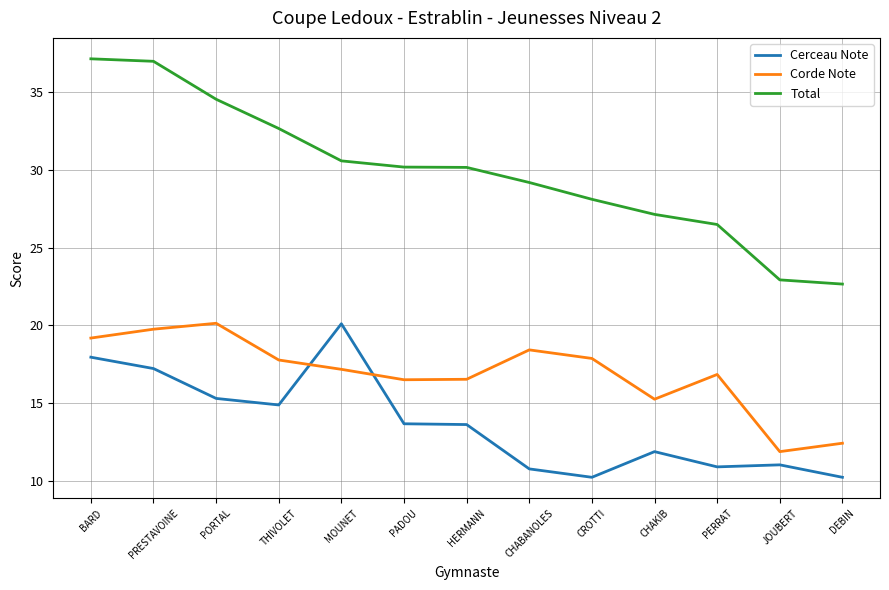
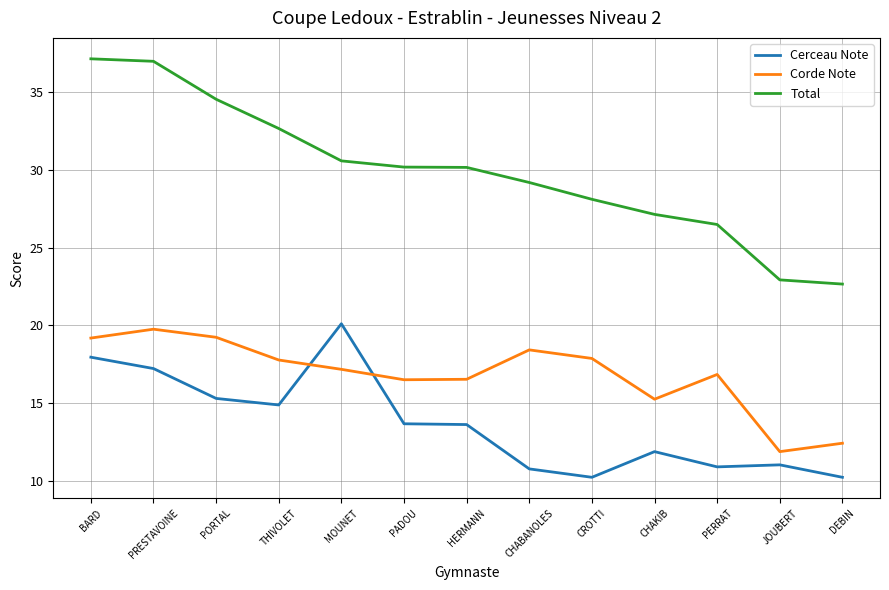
  {
    "Cerceau Note": {
      "BARD": 18.0,
      "PRESTAVOINE": 17.2,
      "PORTAL": 15.3,
      "THIVOLET": 14.9,
      "MOUNET": 20.1,
      "PADOU": 13.7,
      "HERMANN": 13.6,
      "CHABANOLES": 10.8,
      "CROTTI": 10.2,
      "CHAKIB": 11.9,
      "PERRAT": 10.9,
      "JOUBERT": 11.0,
      "DEBIN": 10.2
    },
    "Corde Note": {
      "BARD": 19.2,
      "PRESTAVOINE": 19.8,
-     "PORTAL": 20.1,
+     "PORTAL": 19.2,
      "THIVOLET": 17.8,
      "MOUNET": 17.2,
      "PADOU": 16.5,
      "HERMANN": 16.5,
      "CHABANOLES": 18.4,
      "CROTTI": 17.9,
      "CHAKIB": 15.3,
      "PERRAT": 16.8,
      "JOUBERT": 11.9,
      "DEBIN": 12.4
    },
    "Total": {
      "BARD": 37.1,
      "PRESTAVOINE": 37.0,
      "PORTAL": 34.5,
      "THIVOLET": 32.7,
      "MOUNET": 30.6,
      "PADOU": 30.2,
      "HERMANN": 30.2,
      "CHABANOLES": 29.2,
      "CROTTI": 28.1,
      "CHAKIB": 27.1,
      "PERRAT": 26.5,
      "JOUBERT": 22.9,
      "DEBIN": 22.7
    }
  }
